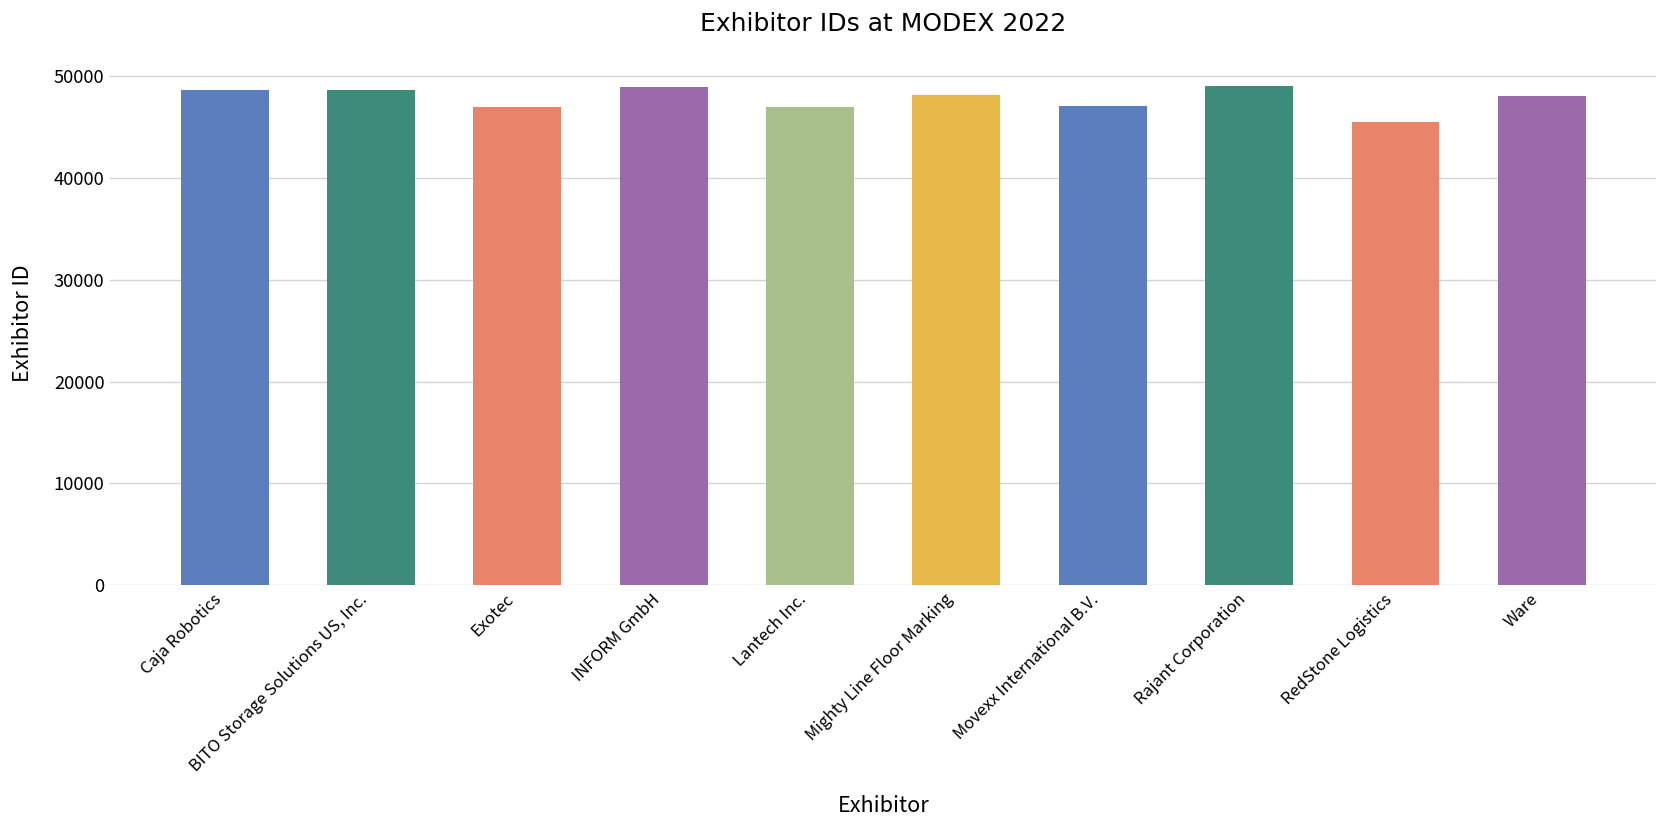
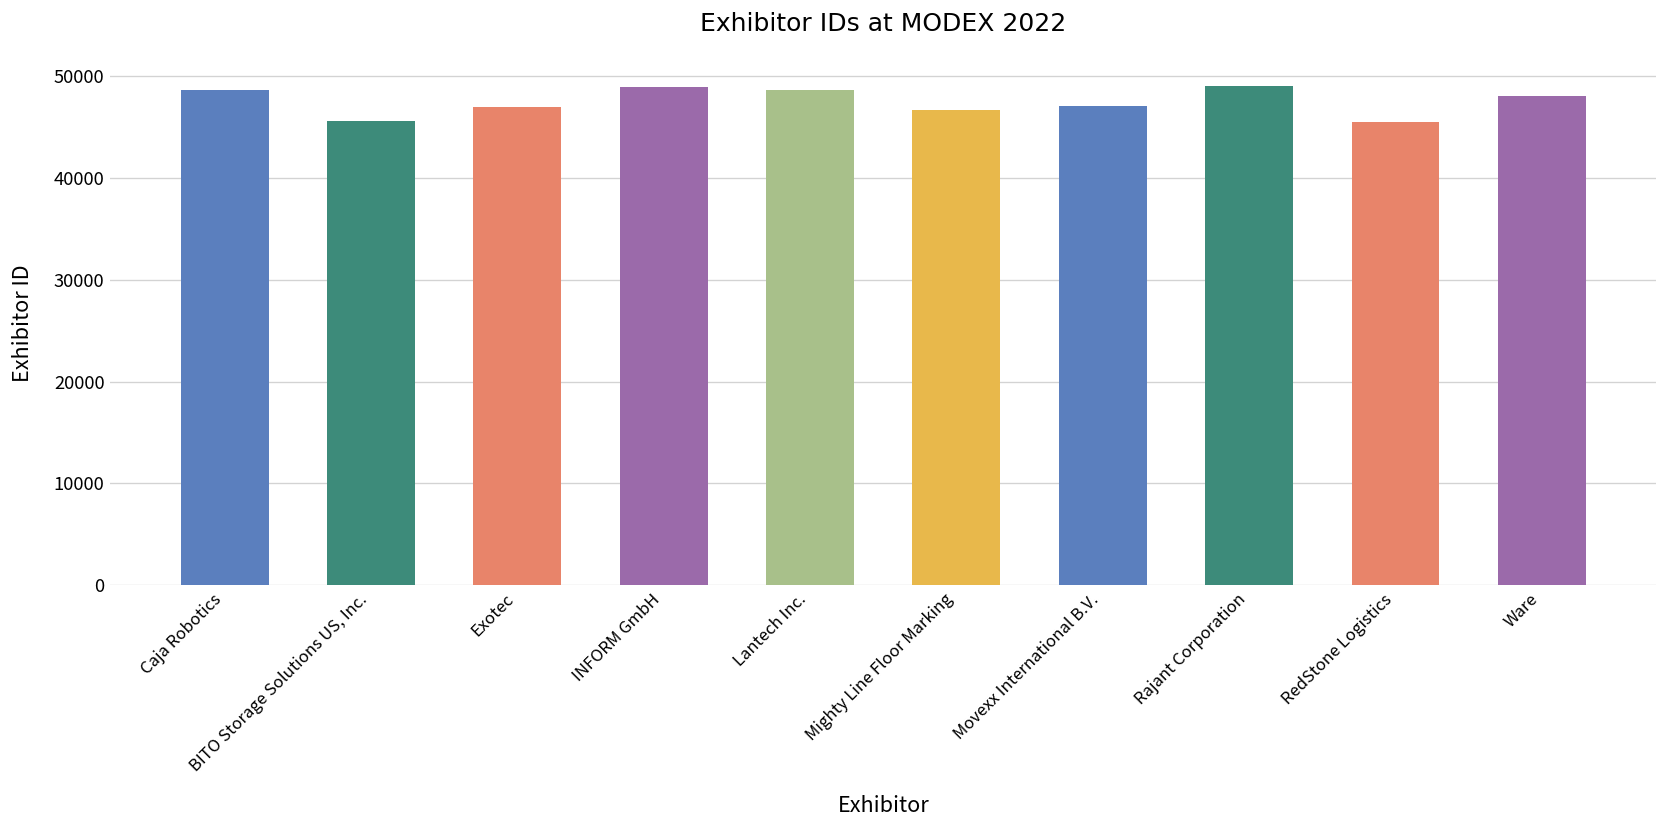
  {
    "Caja Robotics": 49000,
-   "BITO Storage Solutions US, Inc.": 49000,
+   "BITO Storage Solutions US, Inc.": 46000,
    "Exotec": 47000,
    "INFORM GmbH": 49000,
-   "Lantech Inc.": 47000,
-   "Mighty Line Floor Marking": 48000,
+   "Lantech Inc.": 49000,
+   "Mighty Line Floor Marking": 47000,
    "Movexx International B.V.": 47000,
    "Rajant Corporation": 49000,
    "RedStone Logistics": 46000,
    "Ware": 48000
  }
